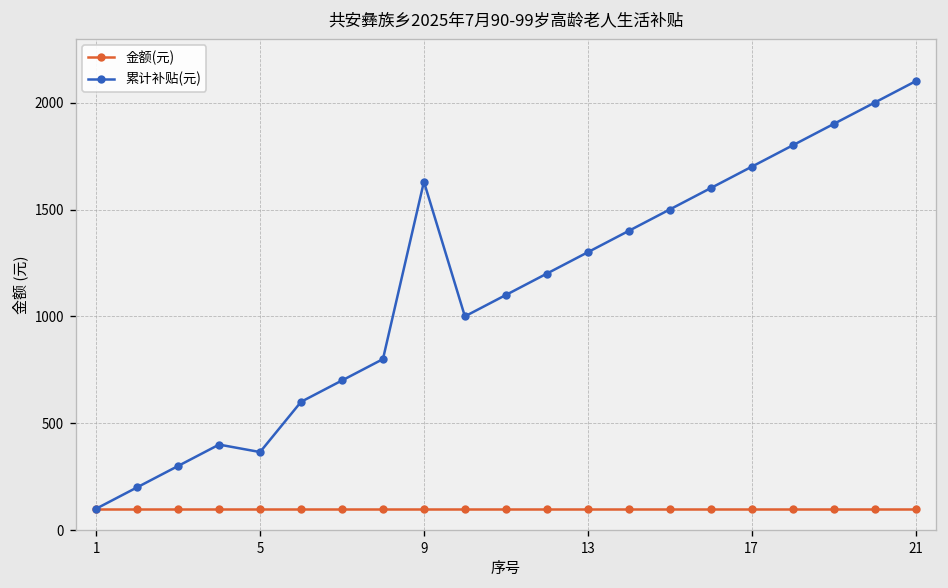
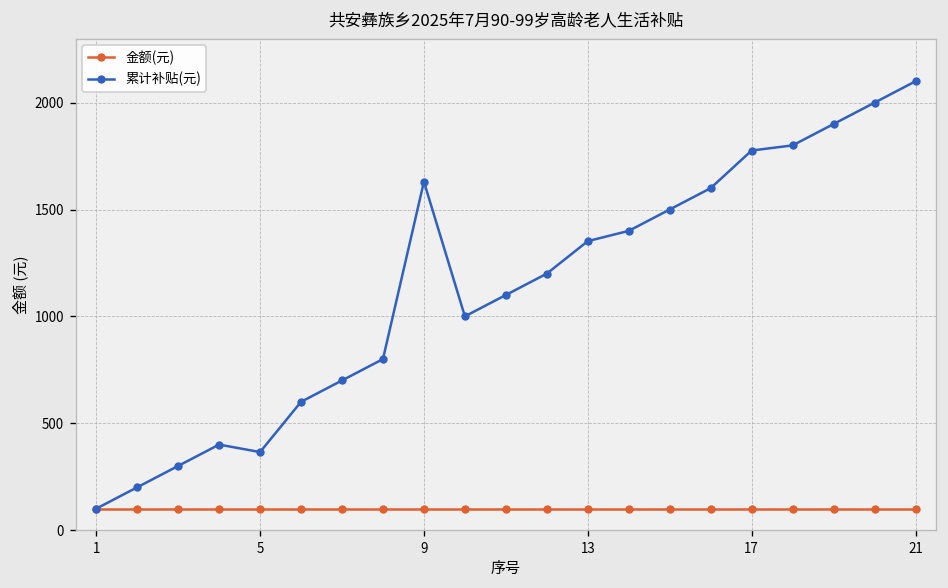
  {
    "金额(元)": {
      "5": 100,
      "9": 100,
      "13": 100,
      "17": 100,
      "21": 100
    },
    "累计补贴(元)": {
      "5": 370,
      "9": 1630,
-     "13": 1300,
-     "17": 1700,
+     "13": 1350,
+     "17": 1780,
      "21": 2100
    }
  }
